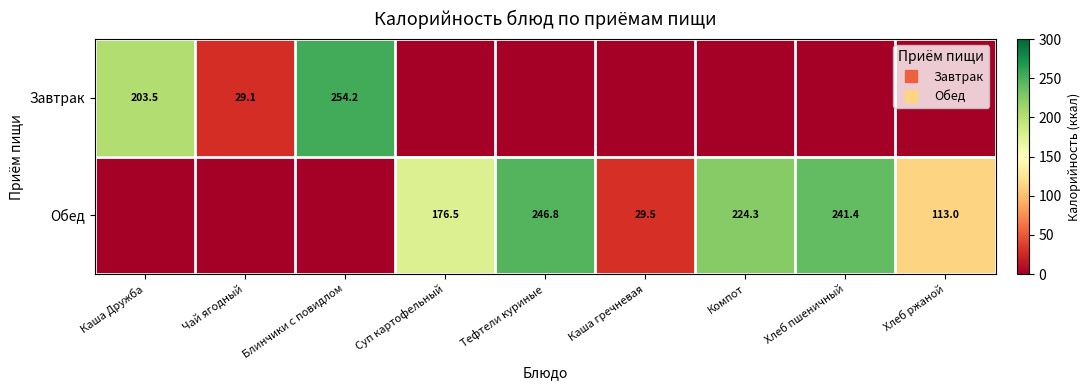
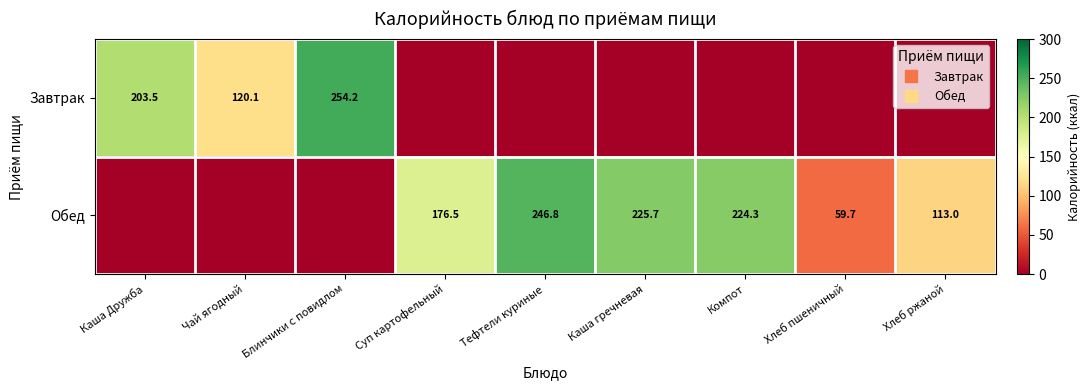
  {
    "Завтрак": {
      "Каша Дружба": 203.5,
-     "Чай ягодный": 29.1,
+     "Чай ягодный": 120.1,
      "Блинчики с повидлом": 254.2
    },
    "Обед": {
      "Суп картофельный": 176.5,
      "Тефтели куриные": 246.8,
-     "Каша гречневая": 29.5,
+     "Каша гречневая": 225.7,
      "Компот": 224.3,
-     "Хлеб пшеничный": 241.4,
+     "Хлеб пшеничный": 59.7,
      "Хлеб ржаной": 113.0
    }
  }
